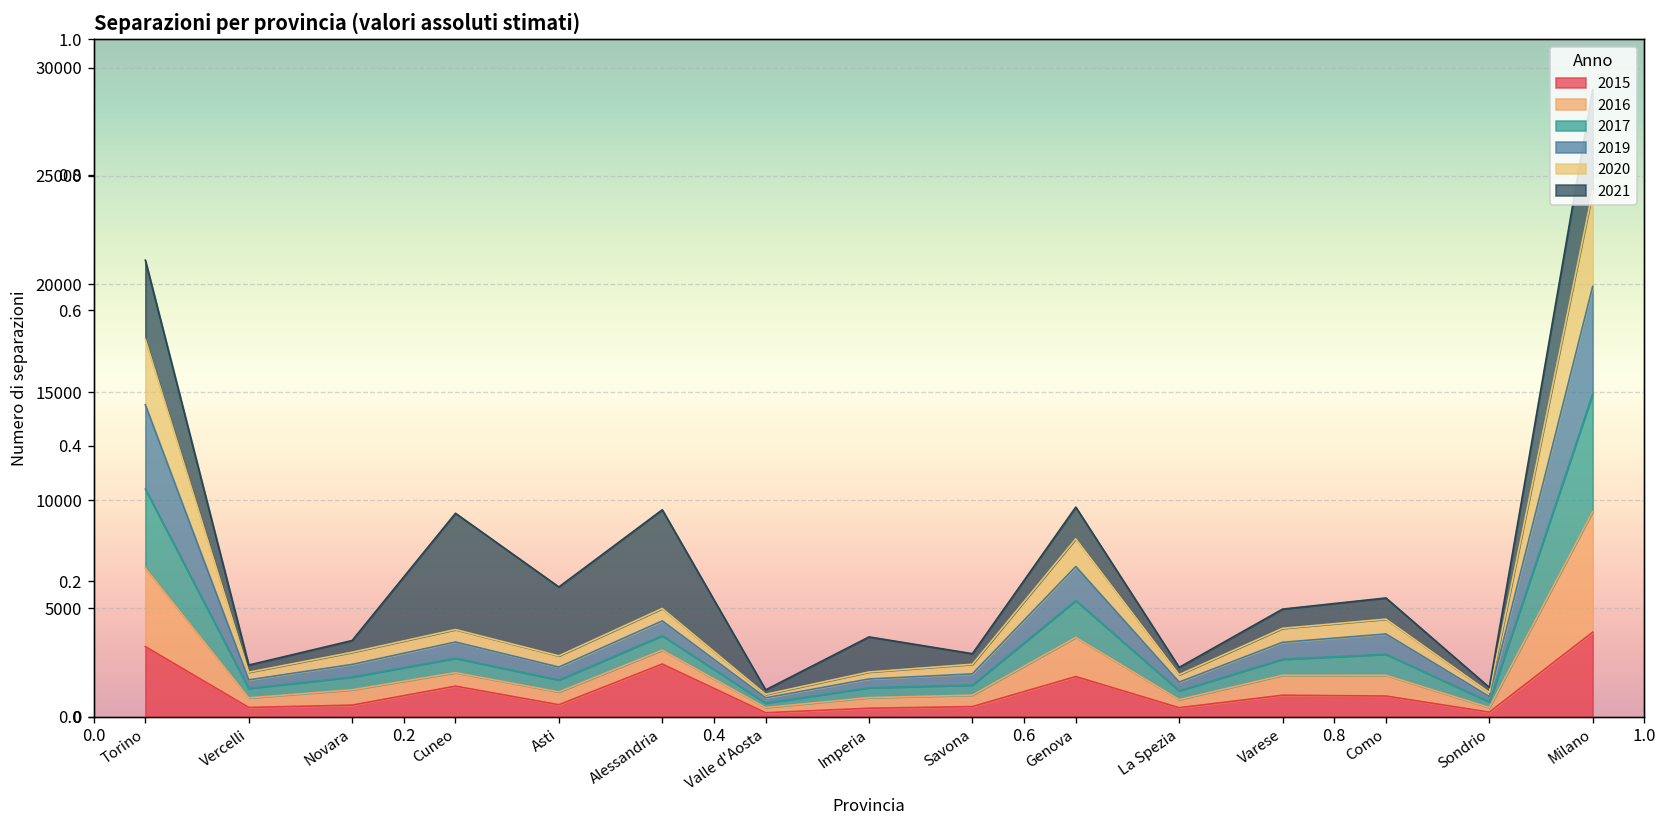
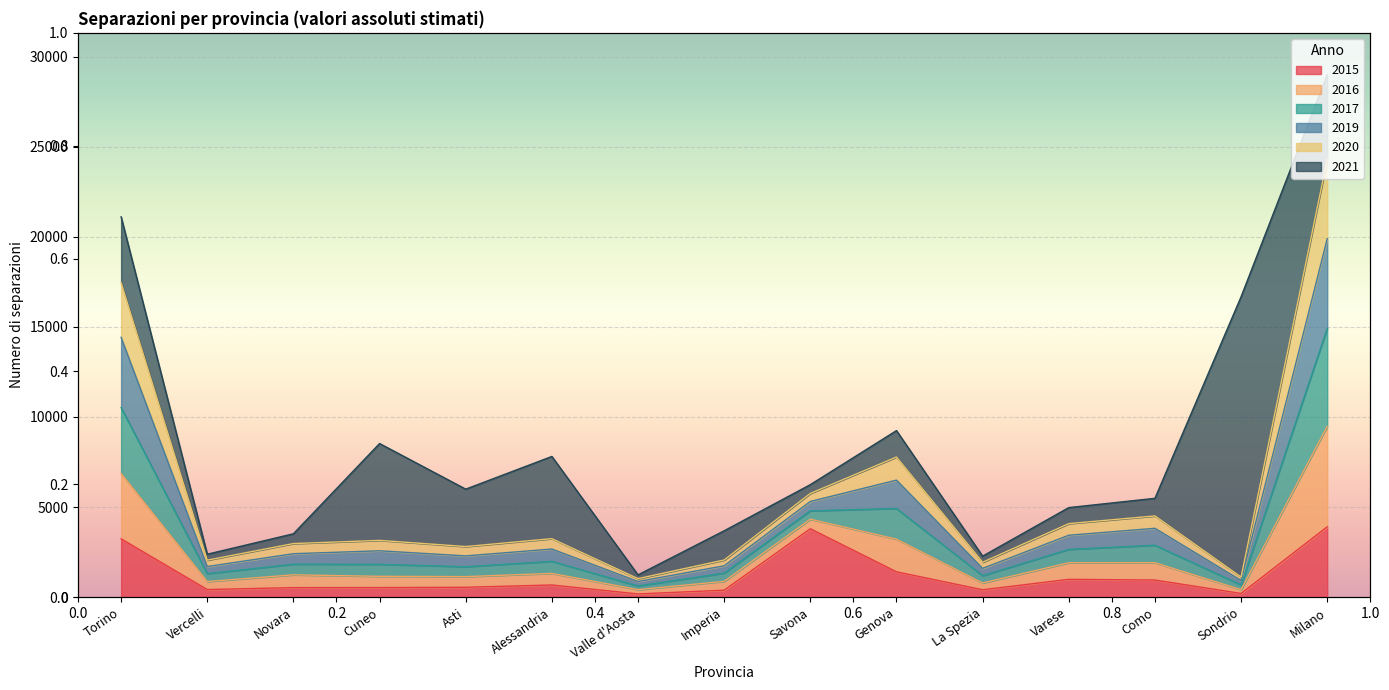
  {
    "2015": {
      "Torino": 3200,
      "Vercelli": 400,
      "Novara": 500,
-     "Cuneo": 1400,
+     "Cuneo": 500,
      "Asti": 500,
-     "Alessandria": 2400,
+     "Alessandria": 700,
      "Valle d'Aosta": 200,
      "Imperia": 400,
-     "Savona": 500,
-     "Genova": 1900,
+     "Savona": 3800,
+     "Genova": 1400,
      "La Spezia": 400,
      "Varese": 1000,
      "Como": 900,
      "Sondrio": 200,
      "Milano": 3900
    },
    "2021": {
      "Torino": 3600,
      "Vercelli": 300,
      "Novara": 500,
      "Cuneo": 5400,
      "Asti": 3200,
      "Alessandria": 4600,
      "Valle d'Aosta": 200,
      "Imperia": 1600,
      "Savona": 500,
      "Genova": 1500,
      "La Spezia": 300,
      "Varese": 900,
      "Como": 1000,
-     "Sondrio": 200
+     "Sondrio": 15600
    }
  }
